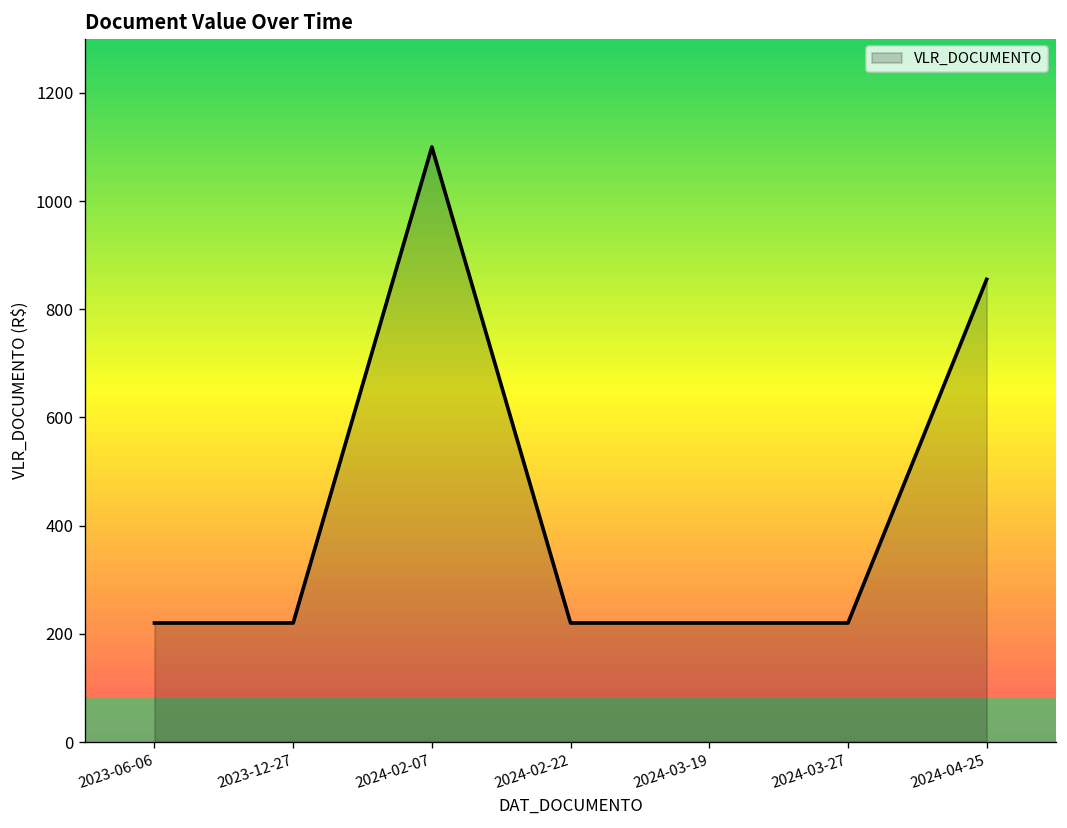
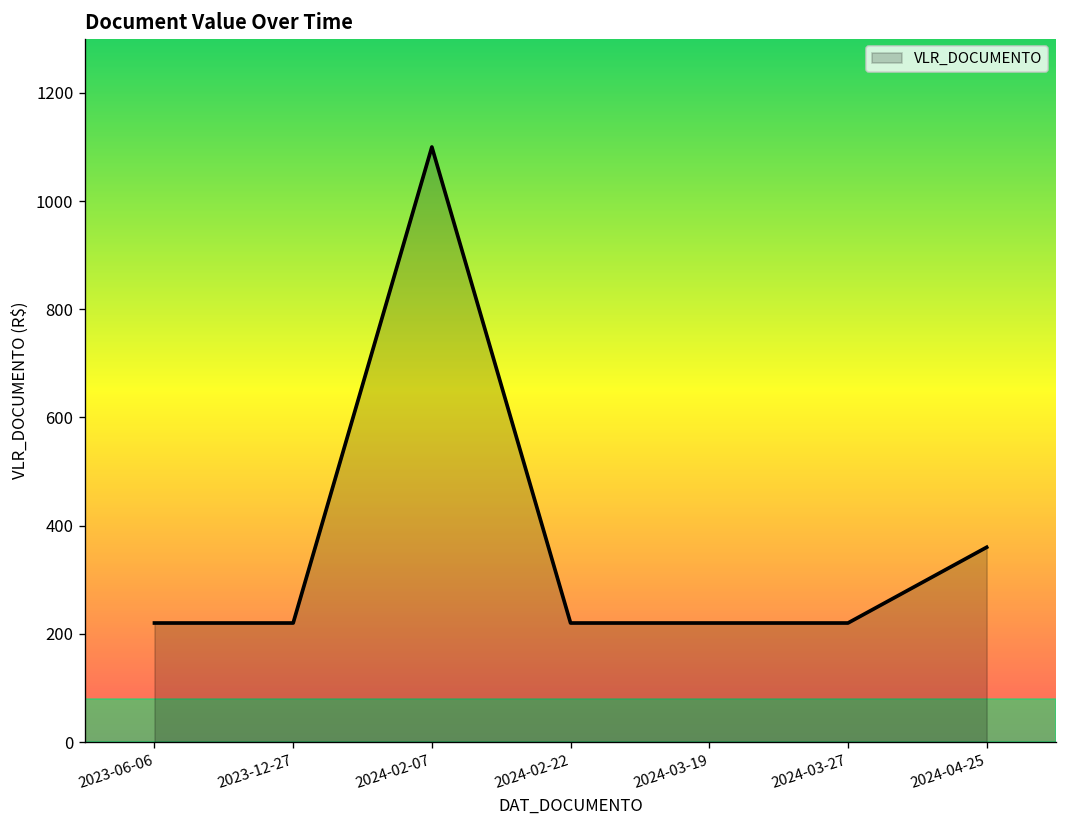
  {
    "2023-06-06": 220,
    "2023-12-27": 220,
    "2024-02-07": 1100,
    "2024-02-22": 220,
    "2024-03-19": 220,
    "2024-03-27": 220,
-   "2024-04-25": 860
+   "2024-04-25": 360
  }
